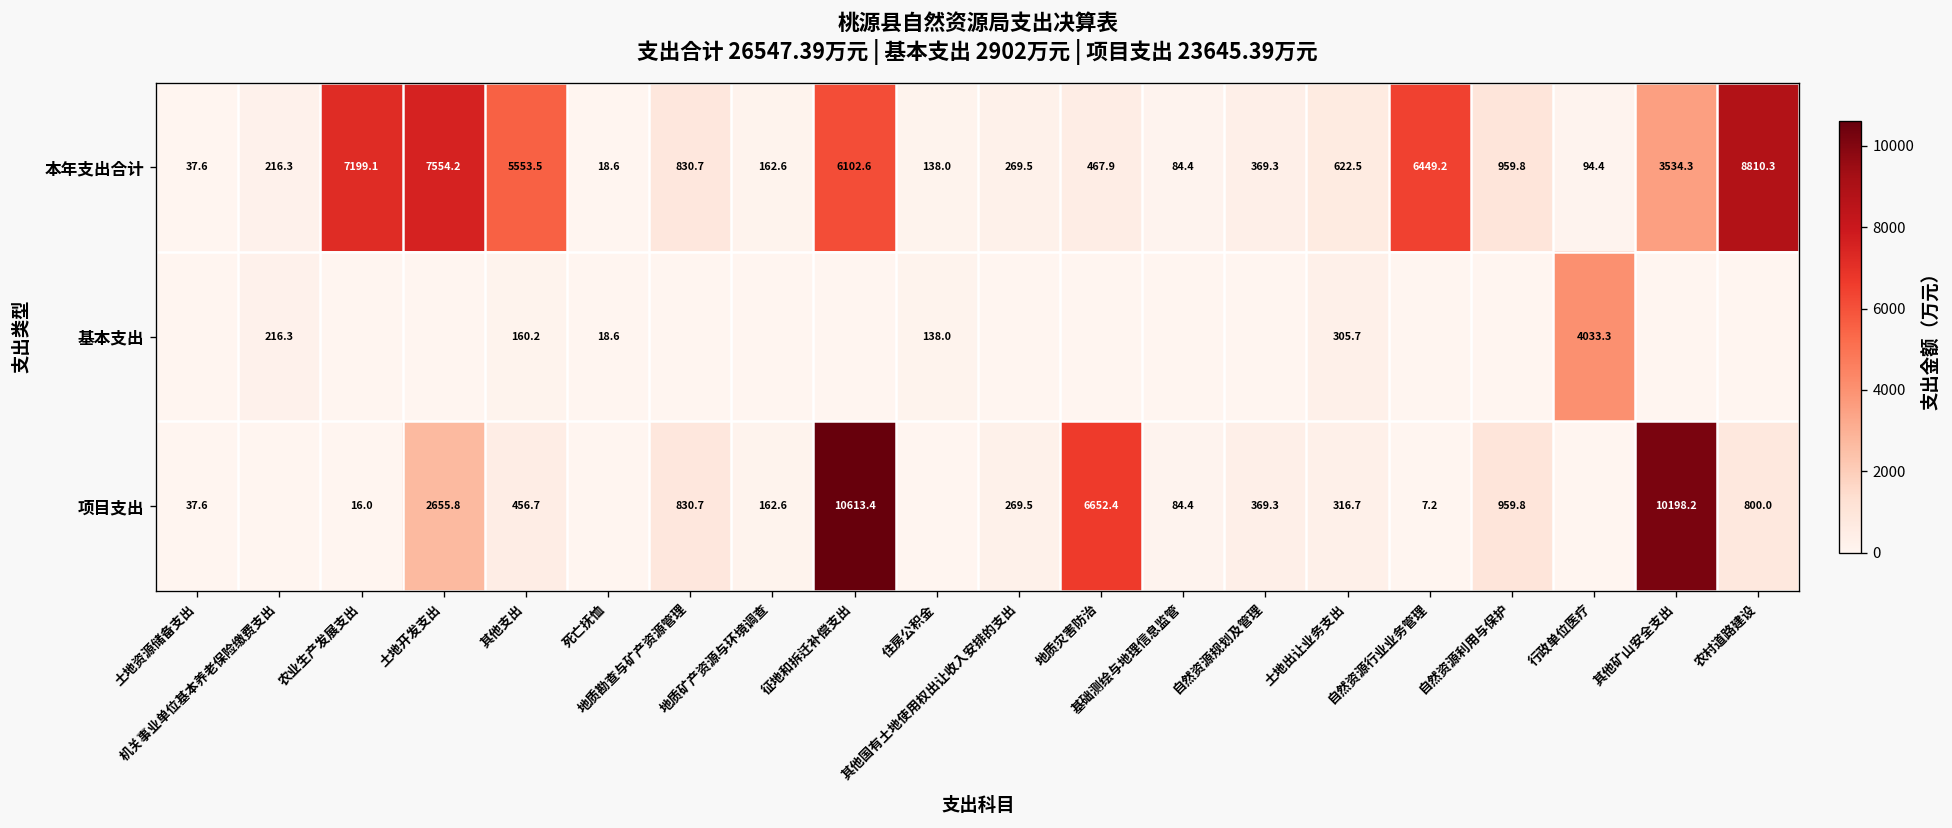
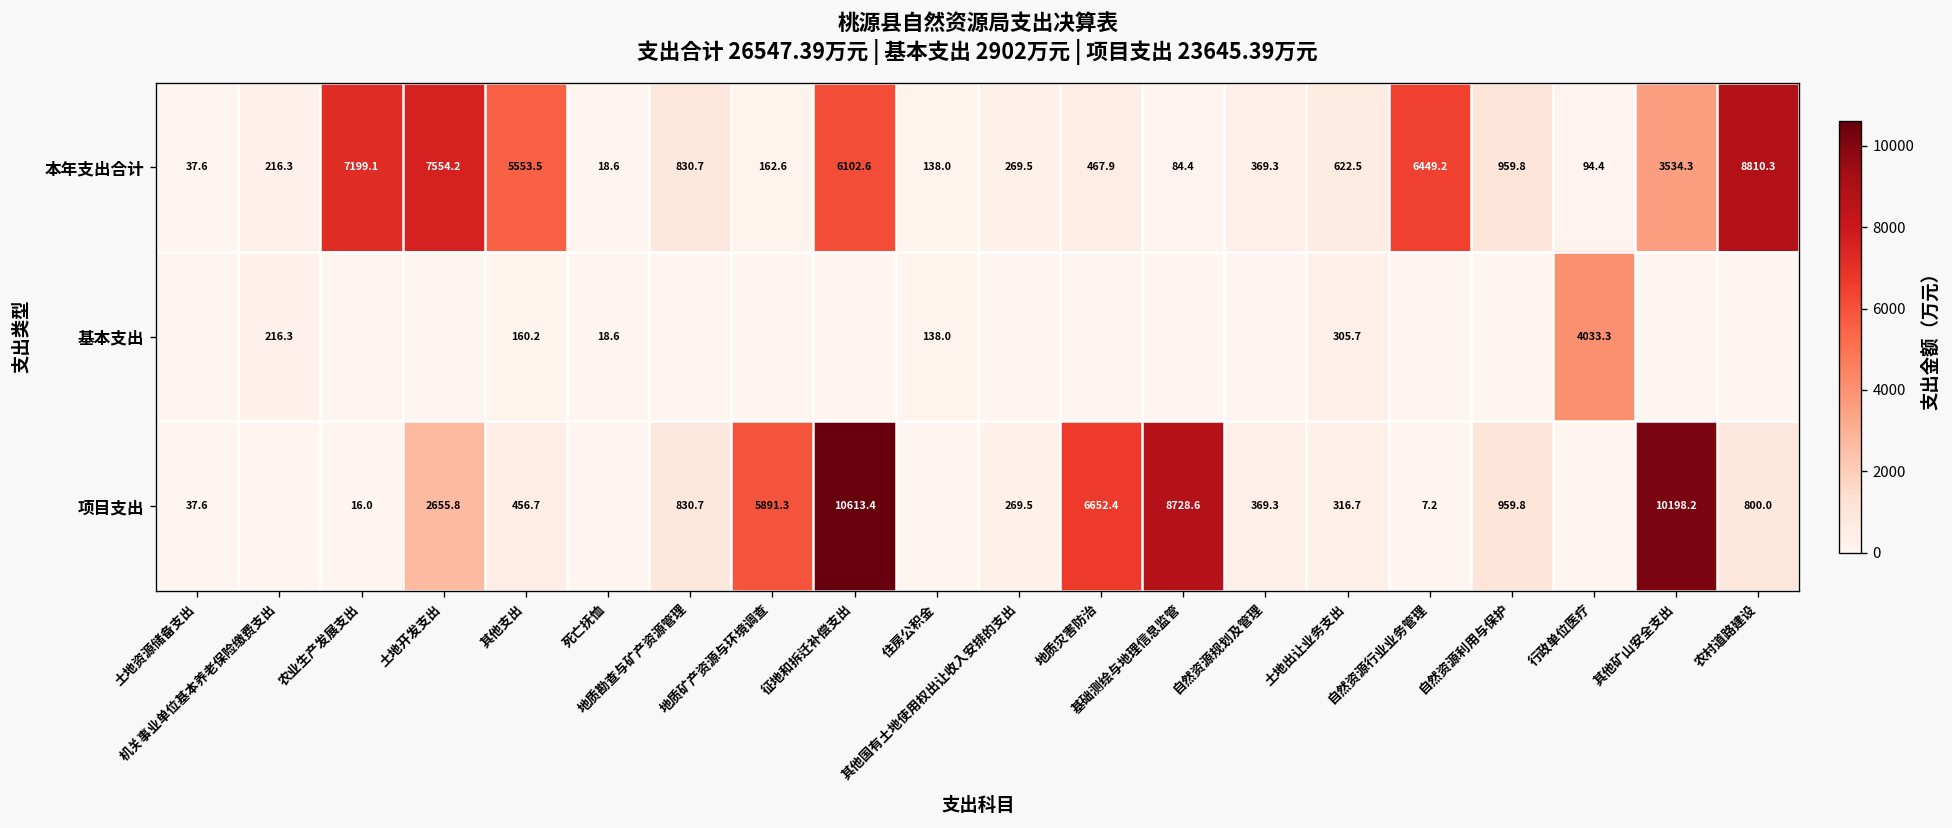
  {
    "本年支出合计": {
      "土地资源储备支出": 37.6,
      "机关事业单位基本养老保险缴费支出": 216.3,
      "农业生产发展支出": 7199.1,
      "土地开发支出": 7554.2,
      "其他支出": 5553.5,
      "死亡抚恤": 18.6,
      "地质勘查与矿产资源管理": 830.7,
      "地质矿产资源与环境调查": 162.6,
      "征地和拆迁补偿支出": 6102.6,
      "住房公积金": 138.0,
      "其他国有土地使用权出让收入安排的支出": 269.5,
      "地质灾害防治": 467.9,
      "基础测绘与地理信息监管": 84.4,
      "自然资源规划及管理": 369.3,
      "土地出让业务支出": 622.5,
      "自然资源行业业务管理": 6449.2,
      "自然资源利用与保护": 959.8,
      "行政单位医疗": 94.4,
      "其他矿山安全支出": 3534.3,
      "农村道路建设": 8810.3
    },
    "基本支出": {
      "机关事业单位基本养老保险缴费支出": 216.3,
      "其他支出": 160.2,
      "死亡抚恤": 18.6,
      "住房公积金": 138.0,
      "土地出让业务支出": 305.7,
      "行政单位医疗": 4033.3
    },
    "项目支出": {
      "土地资源储备支出": 37.6,
      "农业生产发展支出": 16.0,
      "土地开发支出": 2655.8,
      "其他支出": 456.7,
      "地质勘查与矿产资源管理": 830.7,
-     "地质矿产资源与环境调查": 162.6,
+     "地质矿产资源与环境调查": 5891.3,
      "征地和拆迁补偿支出": 10613.4,
      "其他国有土地使用权出让收入安排的支出": 269.5,
      "地质灾害防治": 6652.4,
-     "基础测绘与地理信息监管": 84.4,
+     "基础测绘与地理信息监管": 8728.6,
      "自然资源规划及管理": 369.3,
      "土地出让业务支出": 316.7,
      "自然资源行业业务管理": 7.2,
      "自然资源利用与保护": 959.8,
      "其他矿山安全支出": 10198.2,
      "农村道路建设": 800.0
    }
  }
